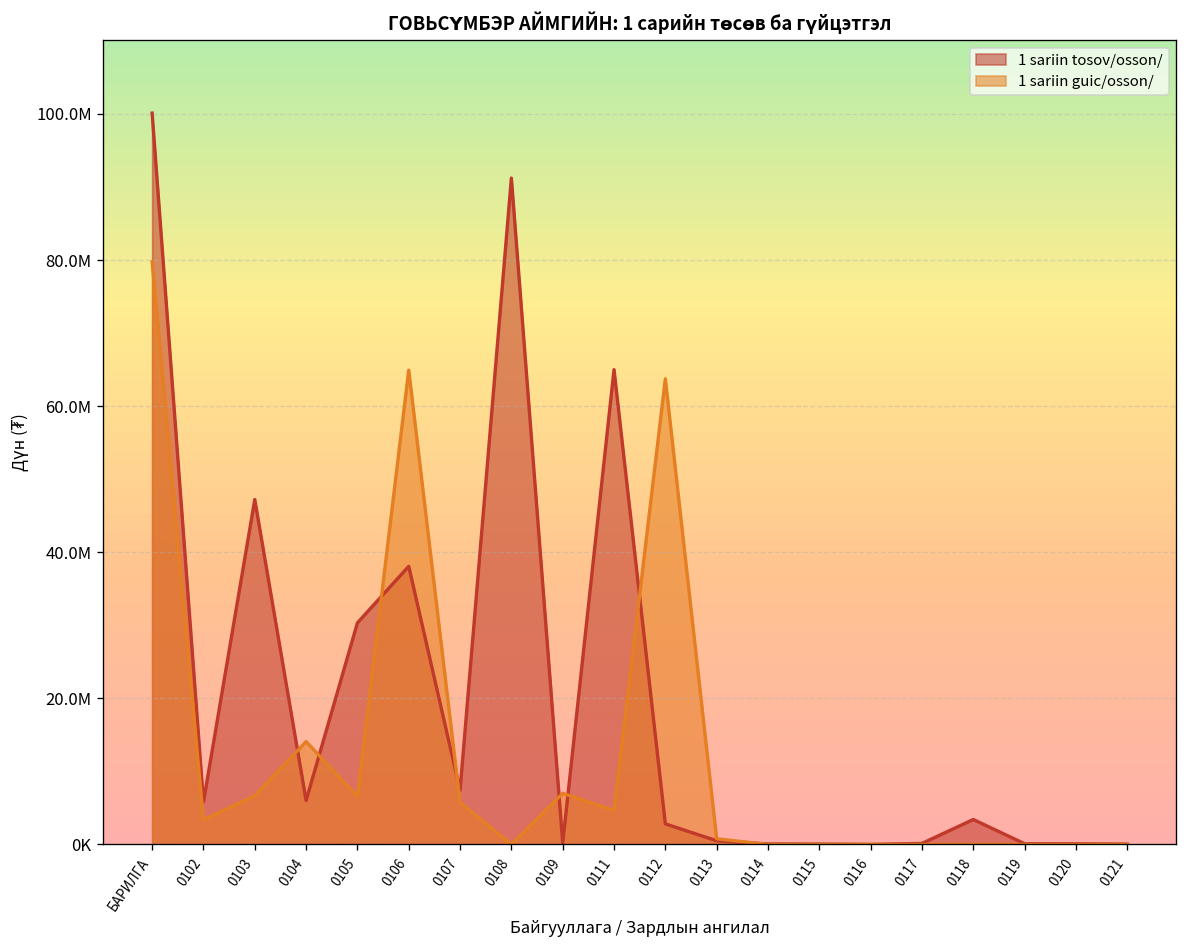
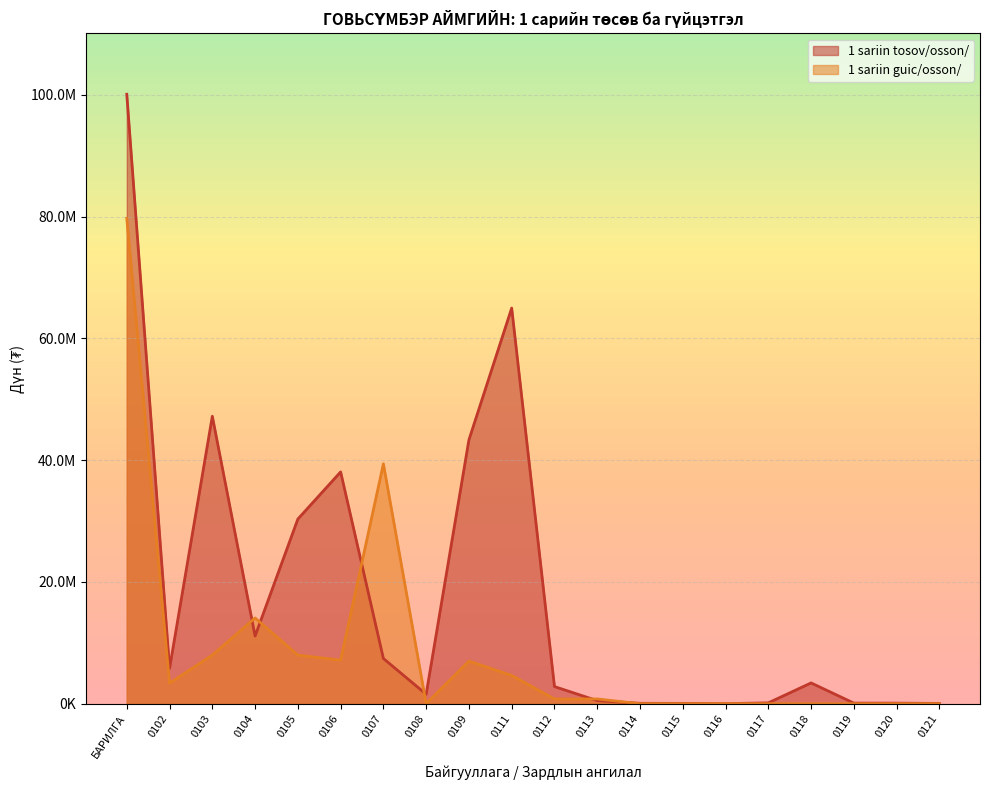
  {
    "1 sariin tosov/osson/": {
      "БАРИЛГА": 100000000,
      "0102": 6000000,
      "0103": 47000000,
-     "0104": 6000000,
+     "0104": 11000000,
      "0105": 30000000,
      "0106": 38000000,
      "0107": 7000000,
-     "0108": 91000000,
-     "0109": 0,
+     "0108": 2000000,
+     "0109": 43000000,
      "0111": 65000000,
      "0112": 3000000,
      "0118": 3000000
    },
    "1 sariin guic/osson/": {
      "БАРИЛГА": 80000000,
      "0102": 3000000,
-     "0103": 7000000,
+     "0103": 8000000,
      "0104": 14000000,
-     "0105": 7000000,
-     "0106": 65000000,
-     "0107": 6000000,
+     "0105": 8000000,
+     "0106": 7000000,
+     "0107": 39000000,
      "0108": 0,
      "0109": 7000000,
      "0111": 5000000,
-     "0112": 64000000,
+     "0112": 1000000,
      "0118": 0
    }
  }
